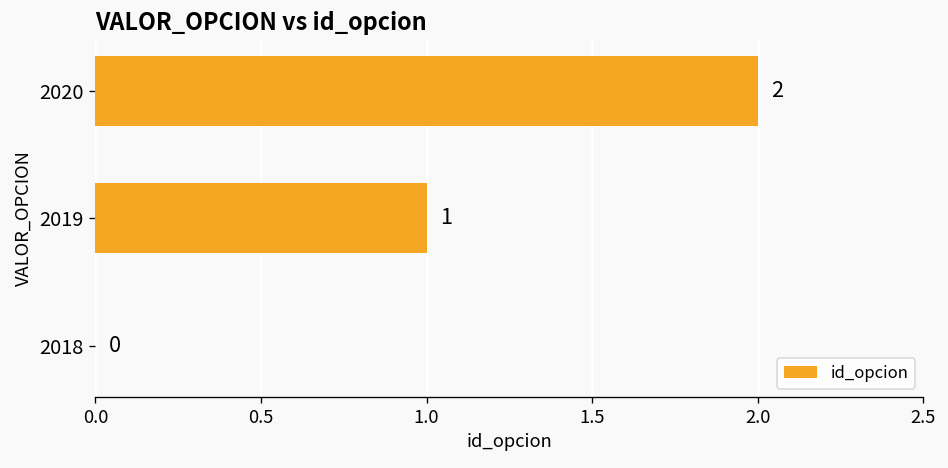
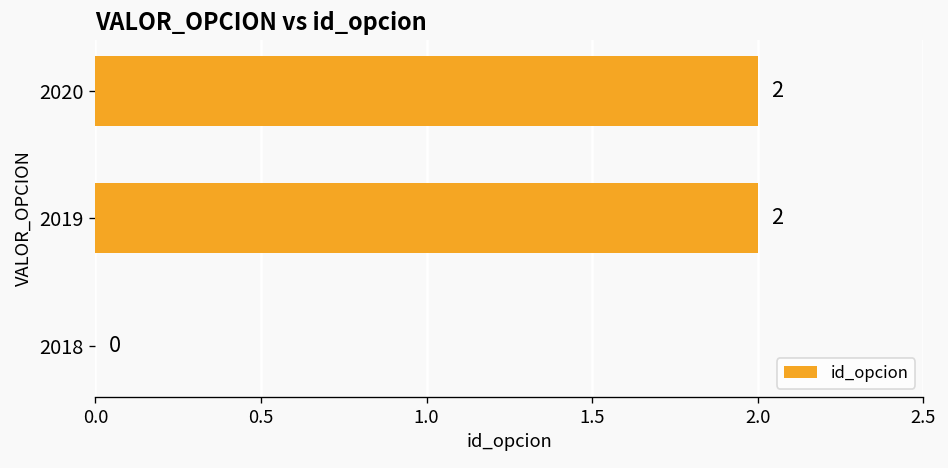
  {
    "2020": 2,
-   "2019": 1,
+   "2019": 2,
    "2018": 0
  }
